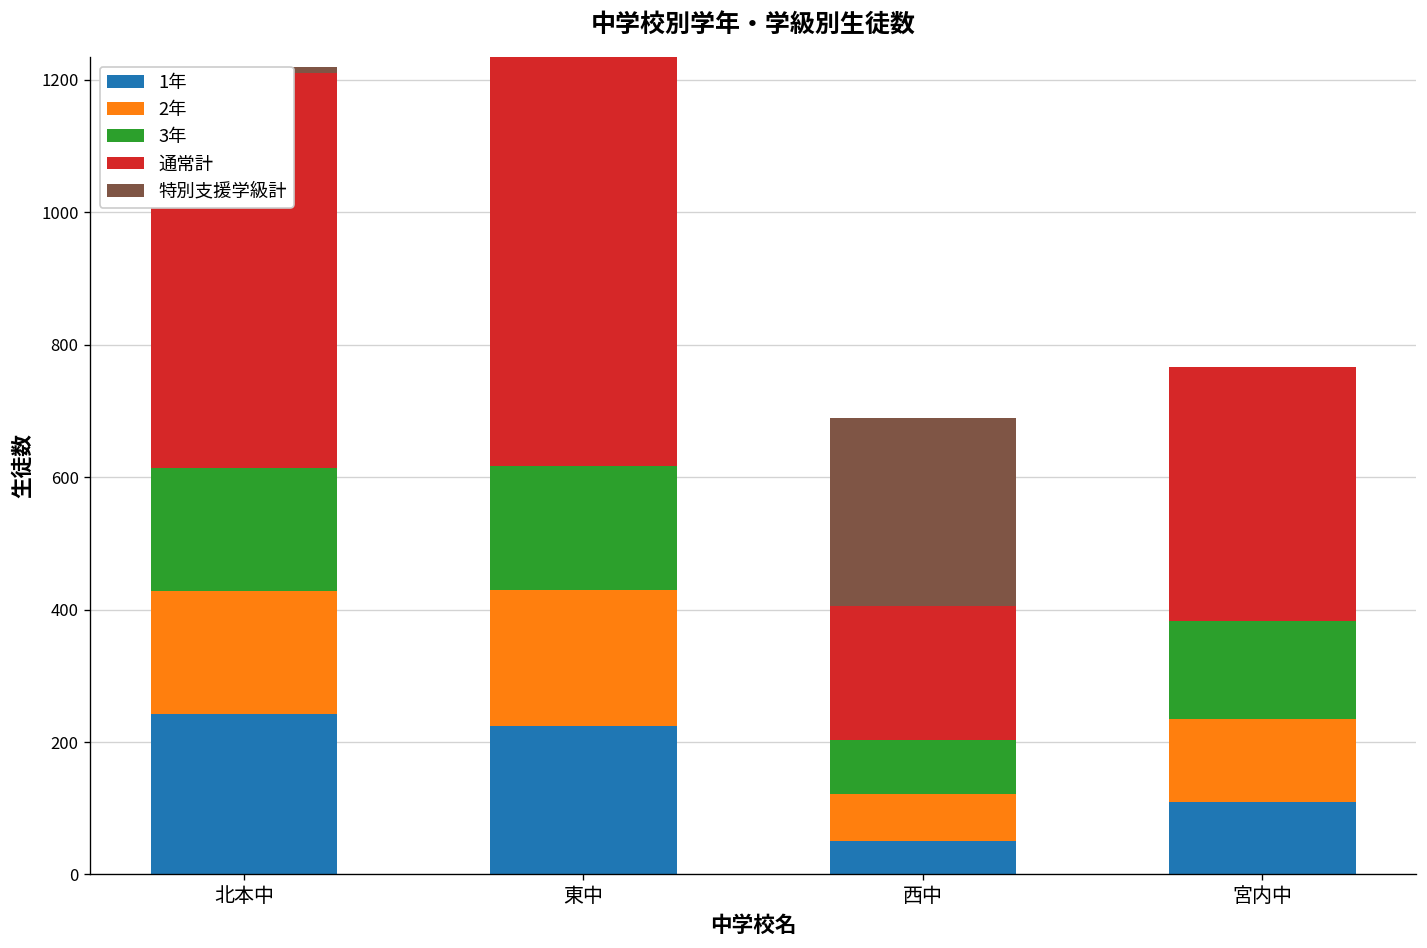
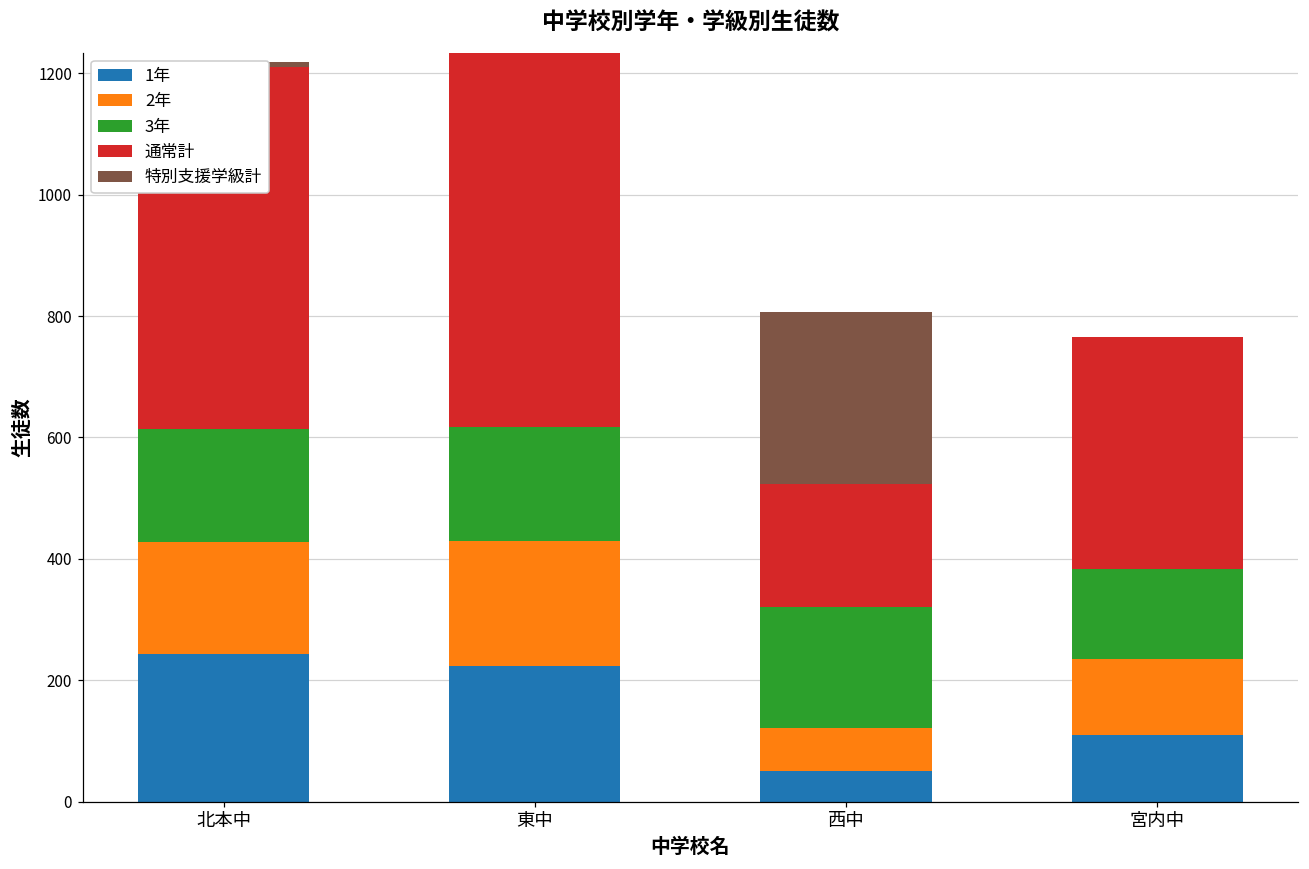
  {
    "1年": {
      "北本中": 240,
      "東中": 220,
      "西中": 50,
      "宮内中": 110
    },
    "2年": {
      "北本中": 190,
      "東中": 210,
      "西中": 70,
      "宮内中": 130
    },
    "3年": {
      "北本中": 190,
      "東中": 190,
-     "西中": 80,
+     "西中": 200,
      "宮内中": 150
    },
    "通常計": {
      "東中": 620,
      "西中": 200,
      "宮内中": 380
    },
    "特別支援学級計": {
      "東中": 0,
      "西中": 280,
      "宮内中": 0
    }
  }
